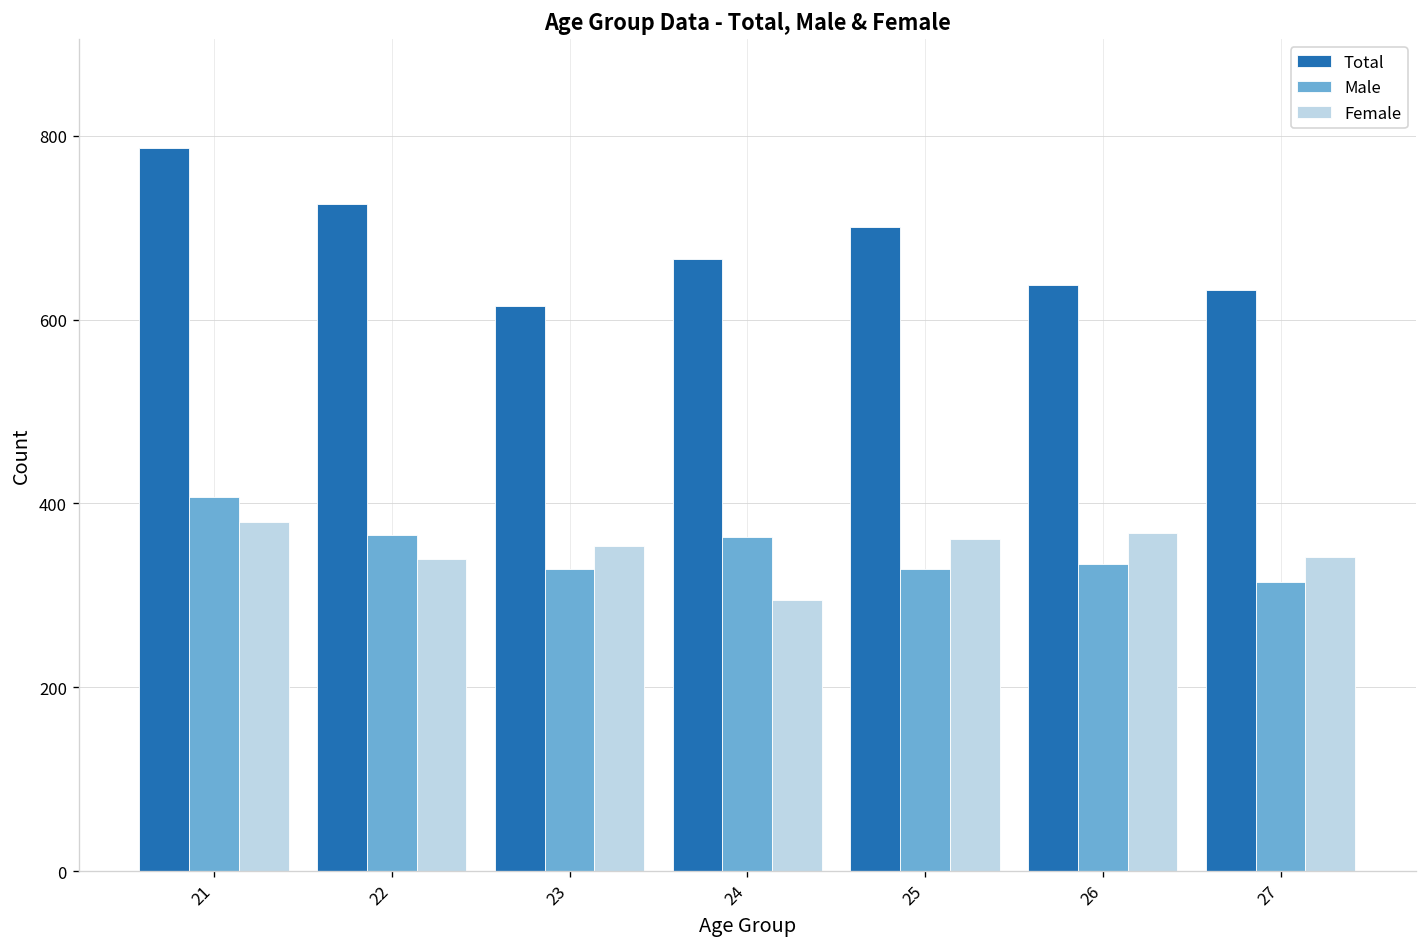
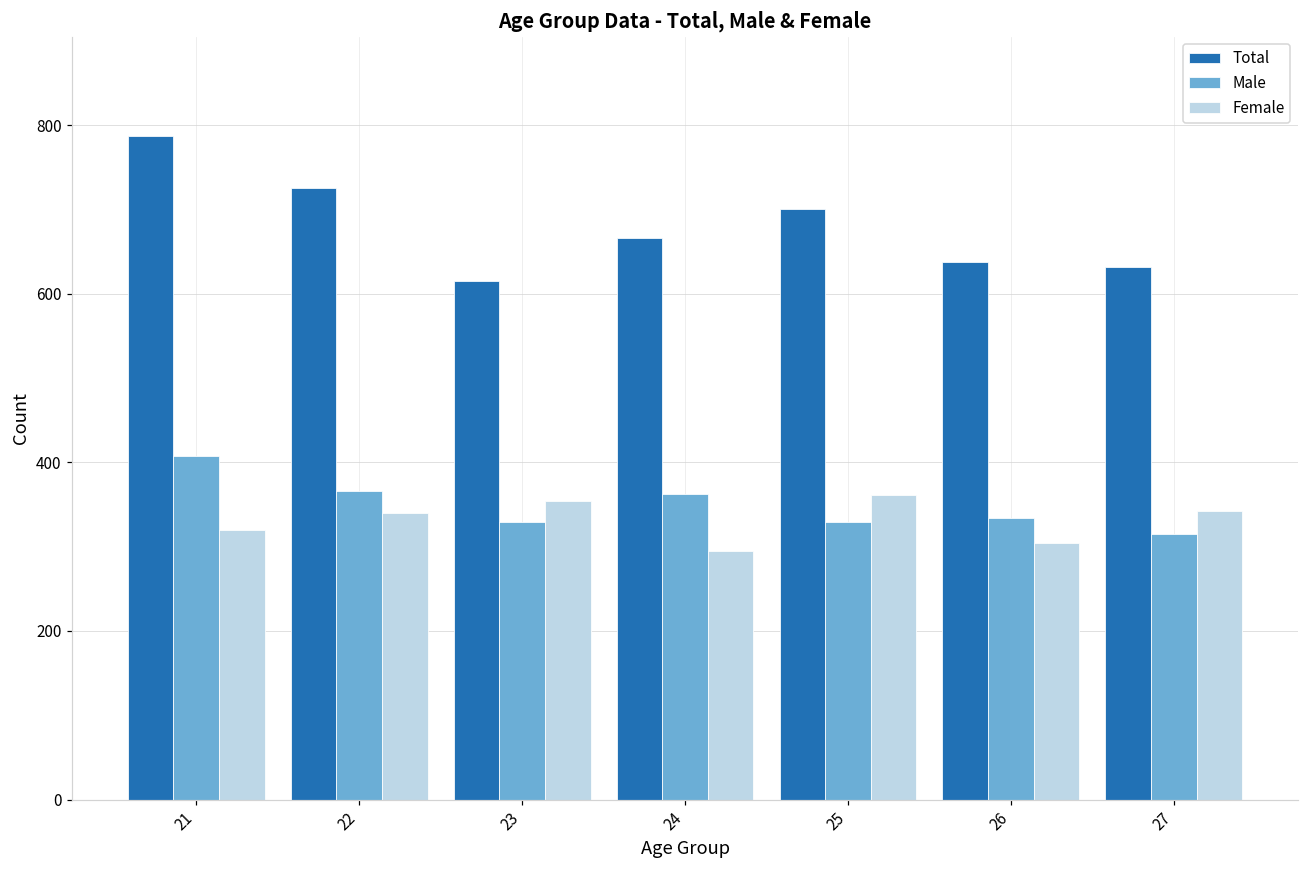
  {
    "Total": {
      "21": 790,
      "22": 730,
      "23": 620,
      "24": 670,
      "25": 700,
      "26": 640,
      "27": 630
    },
    "Male": {
      "21": 410,
      "22": 370,
      "23": 330,
      "24": 360,
      "25": 330,
      "26": 330,
      "27": 320
    },
    "Female": {
-     "21": 380,
+     "21": 320,
      "22": 340,
      "23": 350,
      "24": 300,
      "25": 360,
-     "26": 370,
+     "26": 300,
      "27": 340
    }
  }
